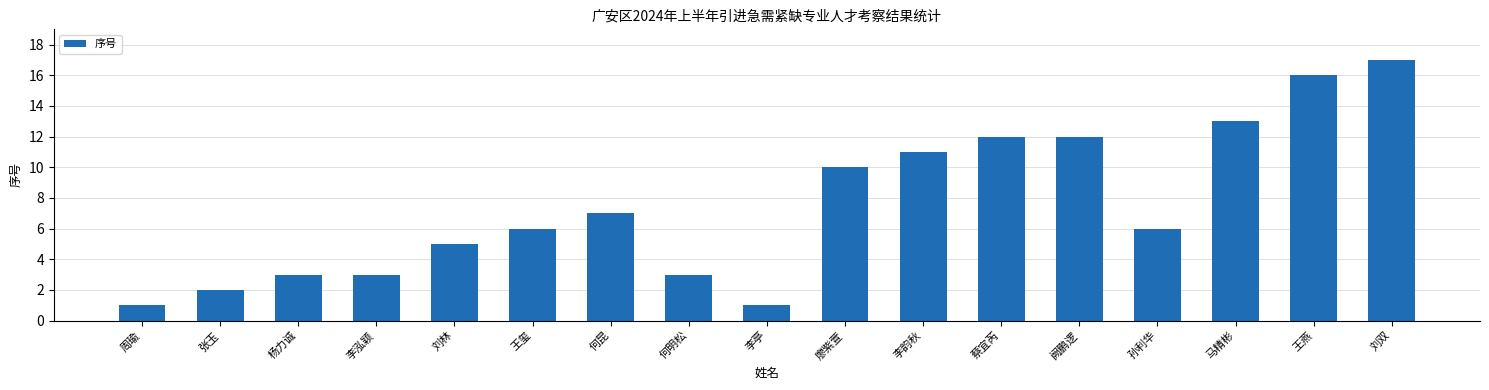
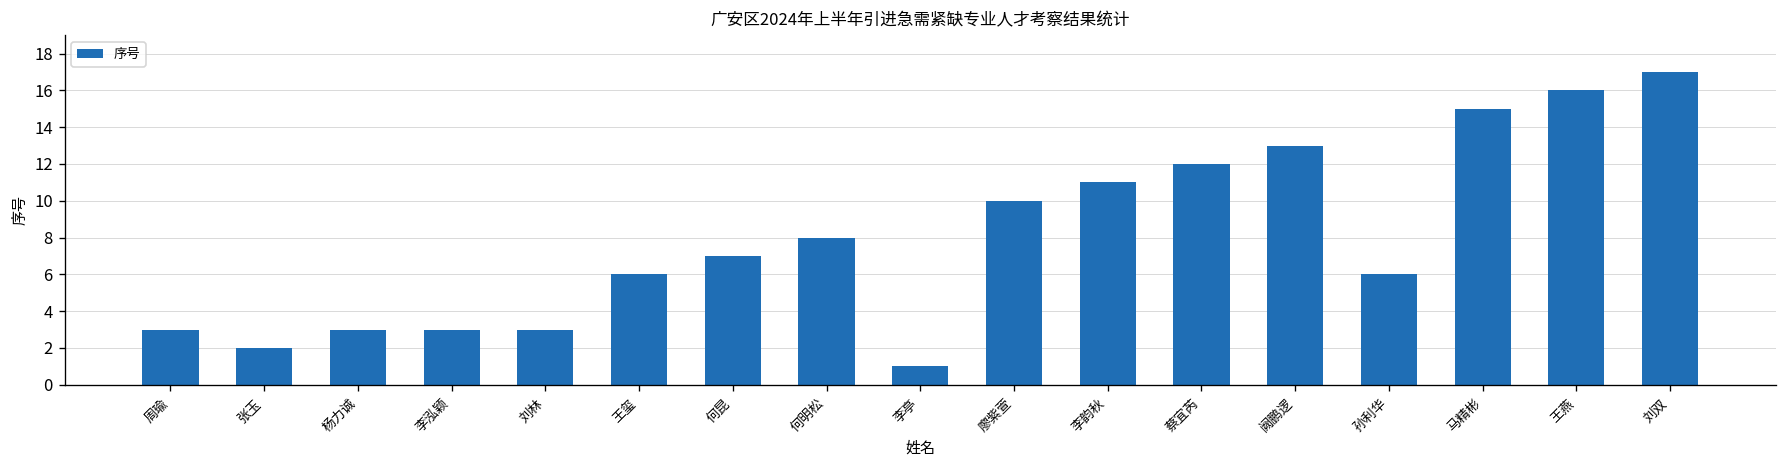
  {
-   "周瑜": 1,
+   "周瑜": 3,
    "张玉": 2,
    "杨力诚": 3,
    "李泓颖": 3,
-   "刘林": 5,
+   "刘林": 3,
    "王玺": 6,
    "何昆": 7,
-   "何明松": 3,
+   "何明松": 8,
    "李亭": 1,
    "廖紫萱": 10,
    "李韵秋": 11,
    "蔡宜芮": 12,
-   "阙鹏逻": 12,
+   "阙鹏逻": 13,
    "孙利华": 6,
-   "马精彬": 13,
+   "马精彬": 15,
    "王燕": 16,
    "刘双": 17
  }
